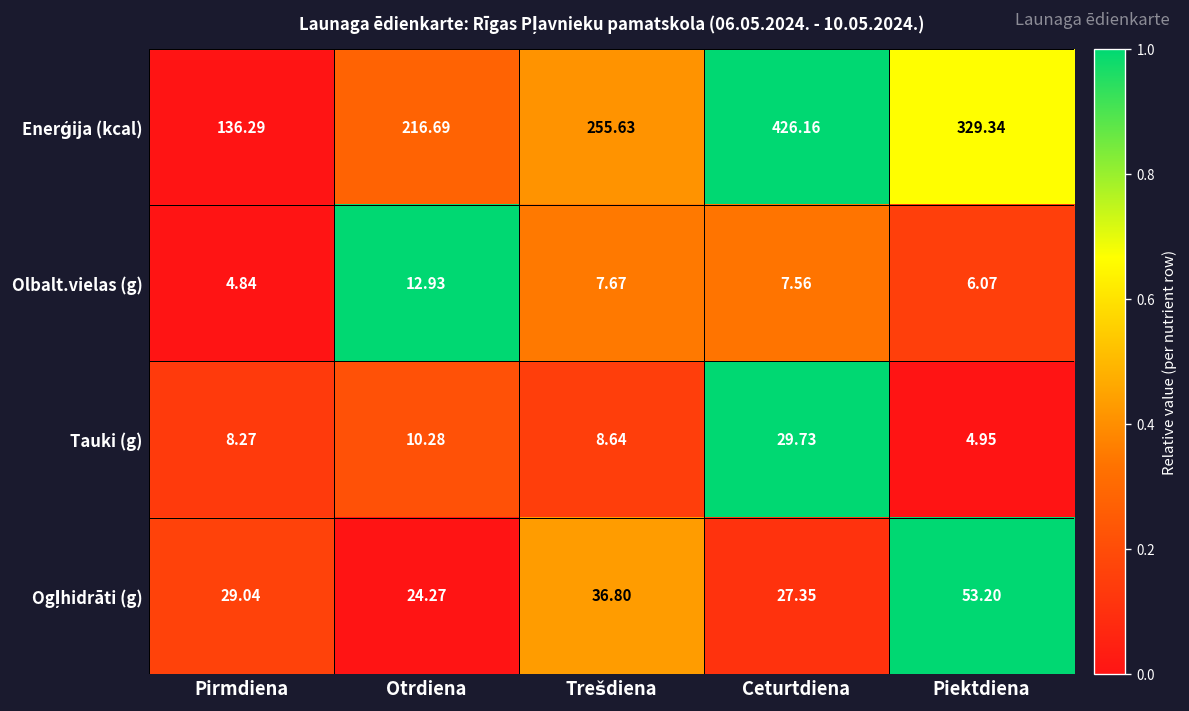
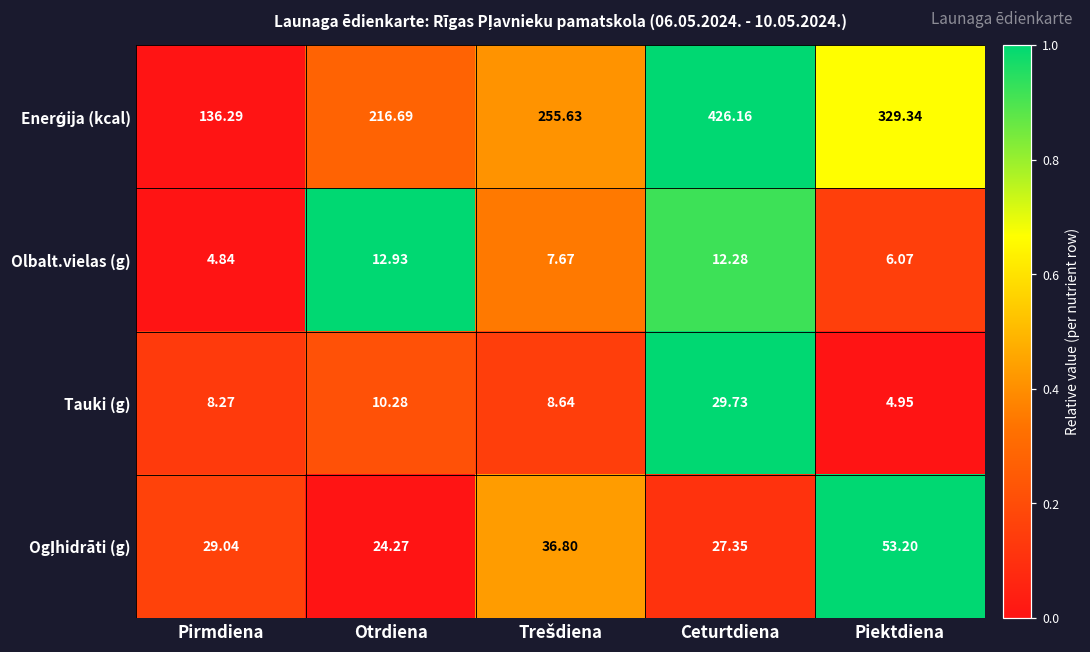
  {
    "Enerģija (kcal)": {
      "Pirmdiena": 136.29,
      "Otrdiena": 216.69,
      "Trešdiena": 255.63,
      "Ceturtdiena": 426.16,
      "Piektdiena": 329.34
    },
    "Olbalt.vielas (g)": {
      "Pirmdiena": 4.84,
      "Otrdiena": 12.93,
      "Trešdiena": 7.67,
-     "Ceturtdiena": 7.56,
+     "Ceturtdiena": 12.28,
      "Piektdiena": 6.07
    },
    "Tauki (g)": {
      "Pirmdiena": 8.27,
      "Otrdiena": 10.28,
      "Trešdiena": 8.64,
      "Ceturtdiena": 29.73,
      "Piektdiena": 4.95
    },
    "Ogļhidrāti (g)": {
      "Pirmdiena": 29.04,
      "Otrdiena": 24.27,
      "Trešdiena": 36.80,
      "Ceturtdiena": 27.35,
      "Piektdiena": 53.20
    }
  }
